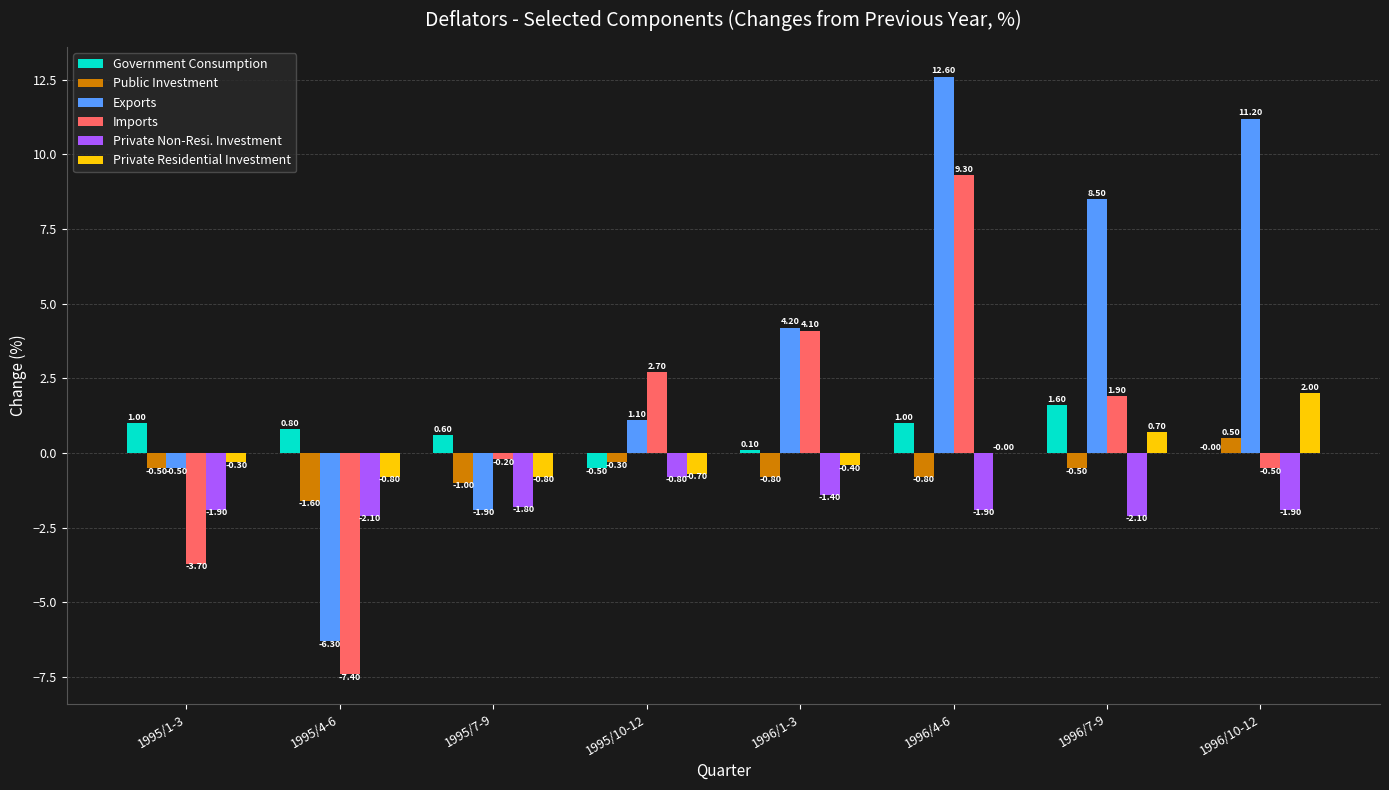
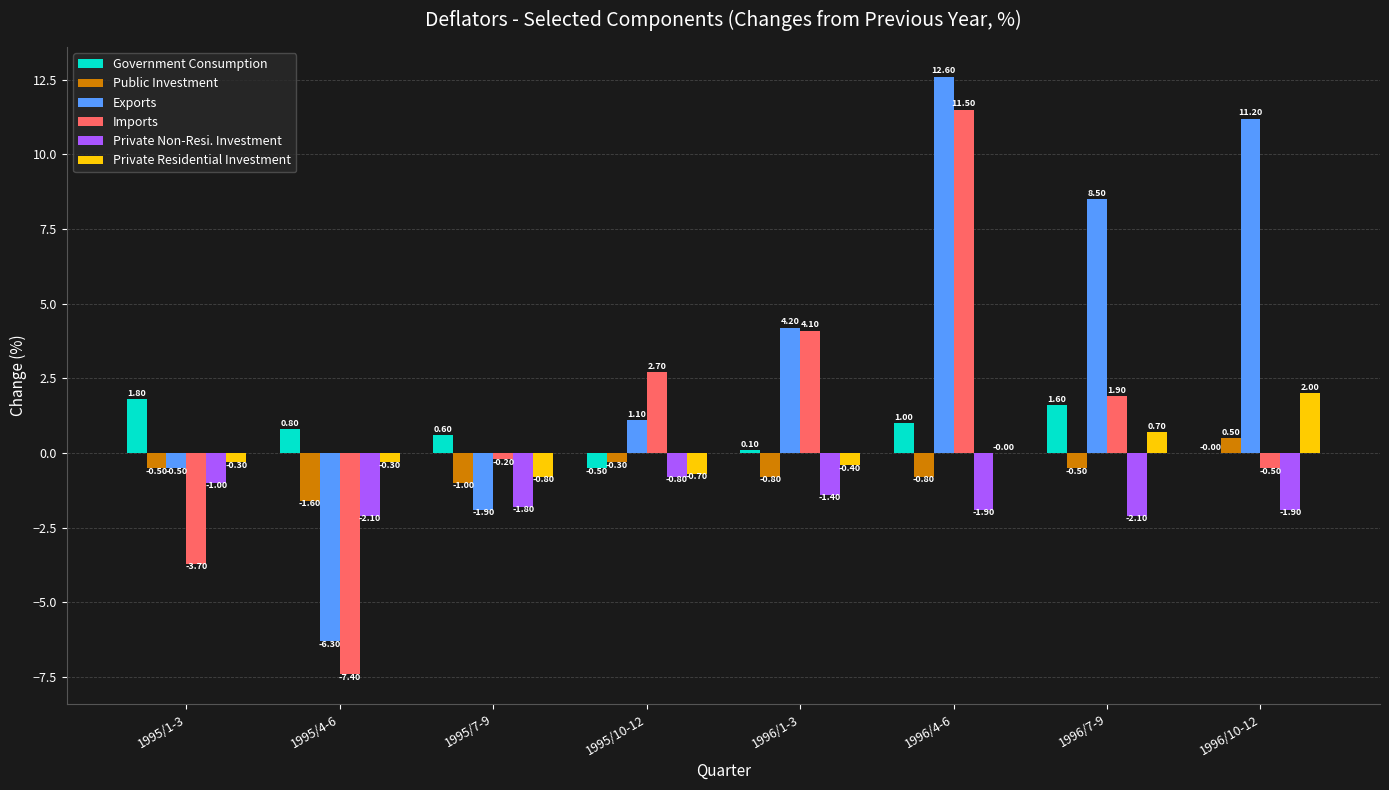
  {
    "Government Consumption": {
-     "1995/1-3": 1.00,
+     "1995/1-3": 1.80,
      "1995/4-6": 0.80,
      "1995/7-9": 0.60,
      "1995/10-12": -0.50,
      "1996/1-3": 0.10,
      "1996/4-6": 1.00,
      "1996/7-9": 1.60,
      "1996/10-12": -0.00
    },
    "Public Investment": {
      "1995/1-3": -0.50,
      "1995/4-6": -1.60,
      "1995/7-9": -1.00,
      "1995/10-12": -0.30,
      "1996/1-3": -0.80,
      "1996/4-6": -0.80,
      "1996/7-9": -0.50,
      "1996/10-12": 0.50
    },
    "Exports": {
      "1995/1-3": -0.50,
      "1995/4-6": -6.30,
      "1995/7-9": -1.90,
      "1995/10-12": 1.10,
      "1996/1-3": 4.20,
      "1996/4-6": 12.60,
      "1996/7-9": 8.50,
      "1996/10-12": 11.20
    },
    "Imports": {
      "1995/1-3": -3.70,
      "1995/4-6": -7.40,
      "1995/7-9": -0.20,
      "1995/10-12": 2.70,
      "1996/1-3": 4.10,
-     "1996/4-6": 9.30,
+     "1996/4-6": 11.50,
      "1996/7-9": 1.90,
      "1996/10-12": -0.50
    },
    "Private Non-Resi. Investment": {
-     "1995/1-3": -1.90,
+     "1995/1-3": -1.00,
      "1995/4-6": -2.10,
      "1995/7-9": -1.80,
      "1995/10-12": -0.80,
      "1996/1-3": -1.40,
      "1996/4-6": -1.90,
      "1996/7-9": -2.10,
      "1996/10-12": -1.90
    },
    "Private Residential Investment": {
      "1995/1-3": -0.30,
-     "1995/4-6": -0.80,
+     "1995/4-6": -0.30,
      "1995/7-9": -0.80,
      "1995/10-12": -0.70,
      "1996/1-3": -0.40,
      "1996/4-6": -0.00,
      "1996/7-9": 0.70,
      "1996/10-12": 2.00
    }
  }
